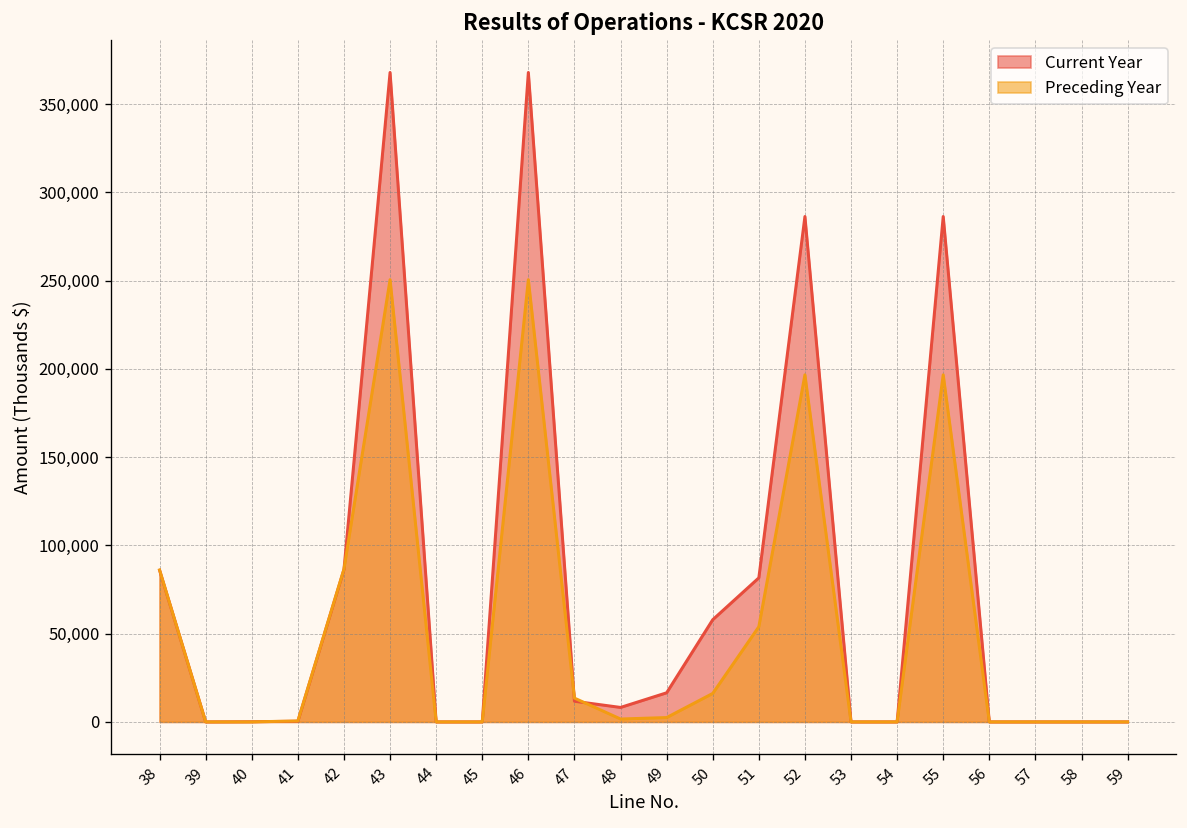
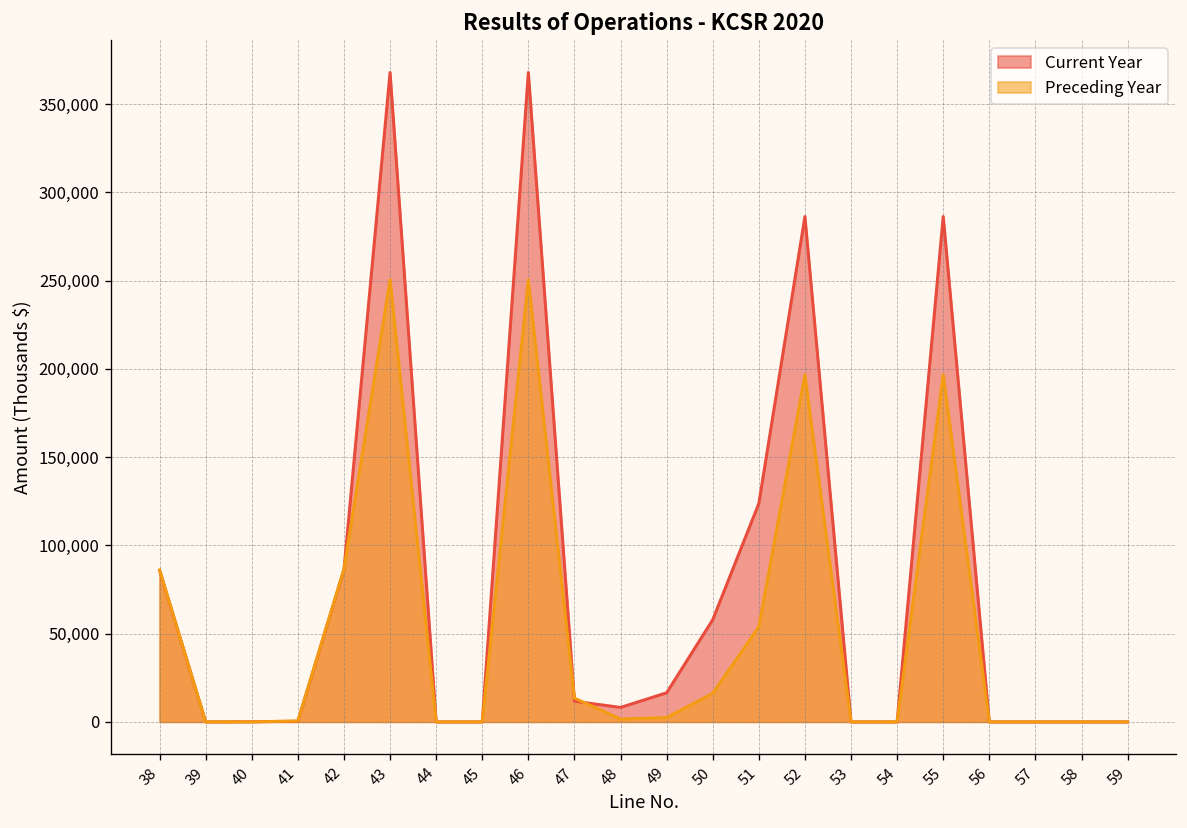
  {
    "Current Year": {
      "43": "368,000",
      "46": "368,000",
      "47": "12,000",
      "48": "8,000",
      "49": "16,000",
      "50": "58,000",
-     "51": "82,000",
+     "51": "124,000",
      "52": "286,000",
      "55": "286,000"
    },
    "Preceding Year": {
      "43": "251,000",
      "46": "251,000",
      "47": "13,000",
      "48": "2,000",
      "49": "2,000",
      "50": "16,000",
      "51": "54,000",
      "52": "197,000",
      "55": "197,000"
    }
  }
